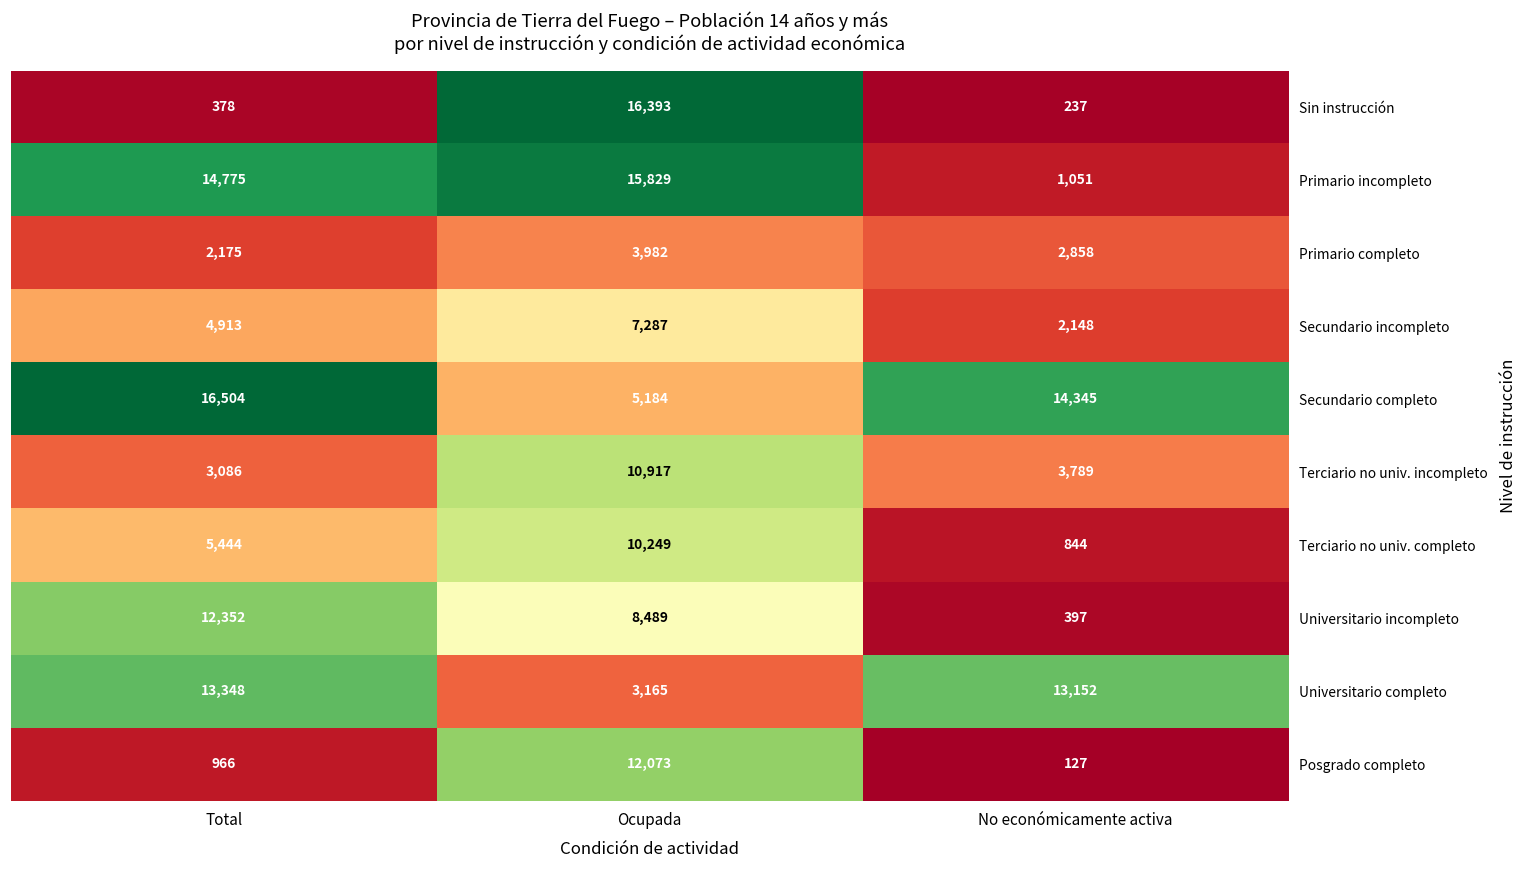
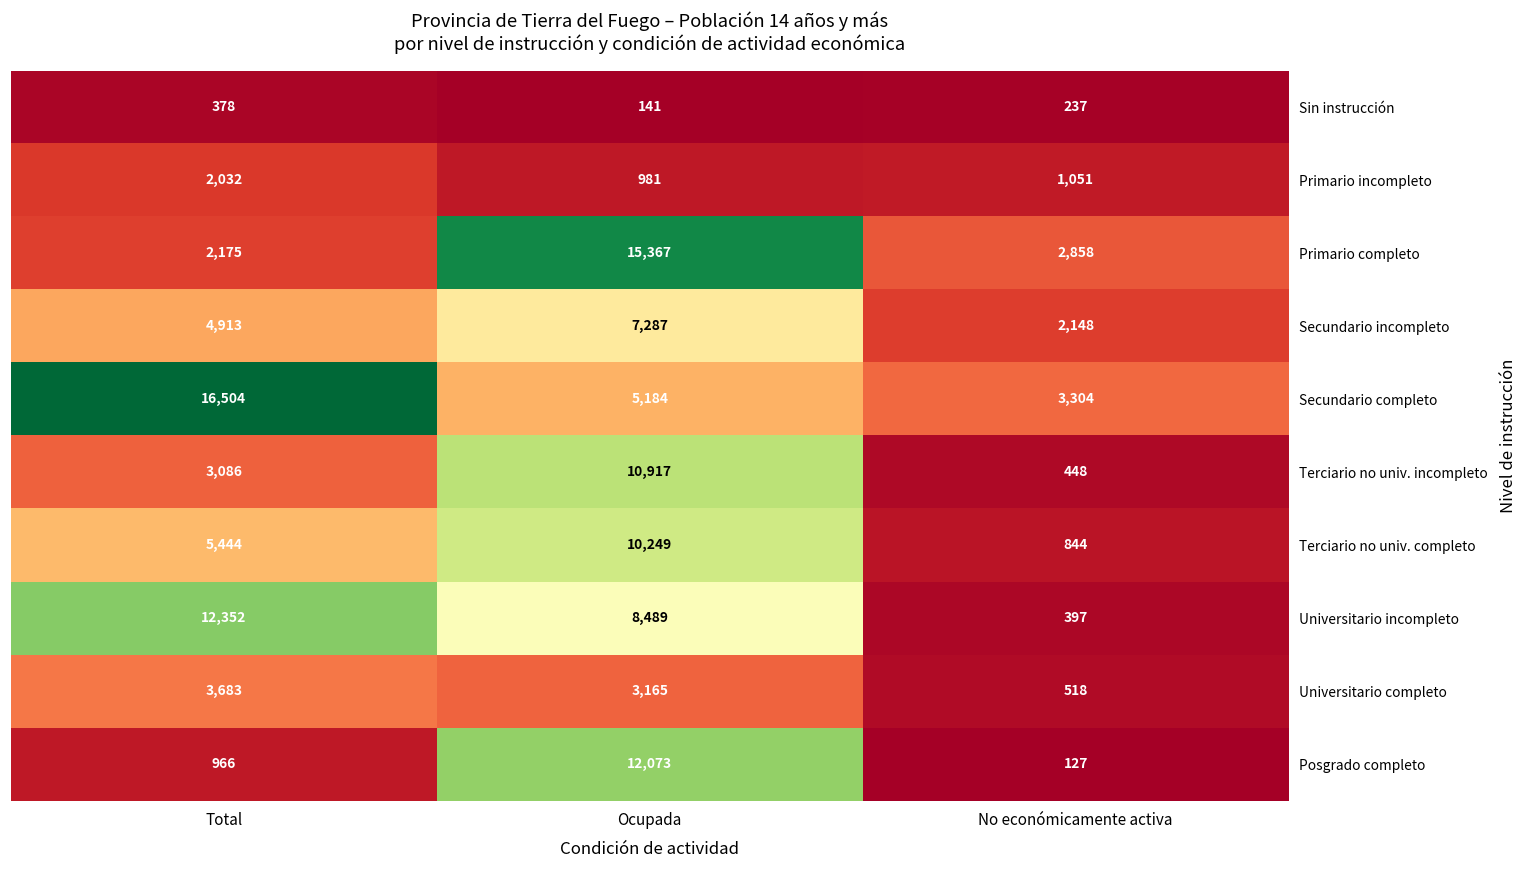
  {
    "Sin instrucción": {
      "Total": "378",
-     "Ocupada": "16,393",
+     "Ocupada": "141",
      "No económicamente activa": "237"
    },
    "Primario incompleto": {
-     "Total": "14,775",
-     "Ocupada": "15,829",
+     "Total": "2,032",
+     "Ocupada": "981",
      "No económicamente activa": "1,051"
    },
    "Primario completo": {
      "Total": "2,175",
-     "Ocupada": "3,982",
+     "Ocupada": "15,367",
      "No económicamente activa": "2,858"
    },
    "Secundario incompleto": {
      "Total": "4,913",
      "Ocupada": "7,287",
      "No económicamente activa": "2,148"
    },
    "Secundario completo": {
      "Total": "16,504",
      "Ocupada": "5,184",
-     "No económicamente activa": "14,345"
+     "No económicamente activa": "3,304"
    },
    "Terciario no univ. incompleto": {
      "Total": "3,086",
      "Ocupada": "10,917",
-     "No económicamente activa": "3,789"
+     "No económicamente activa": "448"
    },
    "Terciario no univ. completo": {
      "Total": "5,444",
      "Ocupada": "10,249",
      "No económicamente activa": "844"
    },
    "Universitario incompleto": {
      "Total": "12,352",
      "Ocupada": "8,489",
      "No económicamente activa": "397"
    },
    "Universitario completo": {
-     "Total": "13,348",
+     "Total": "3,683",
      "Ocupada": "3,165",
-     "No económicamente activa": "13,152"
+     "No económicamente activa": "518"
    },
    "Posgrado completo": {
      "Total": "966",
      "Ocupada": "12,073",
      "No económicamente activa": "127"
    }
  }
